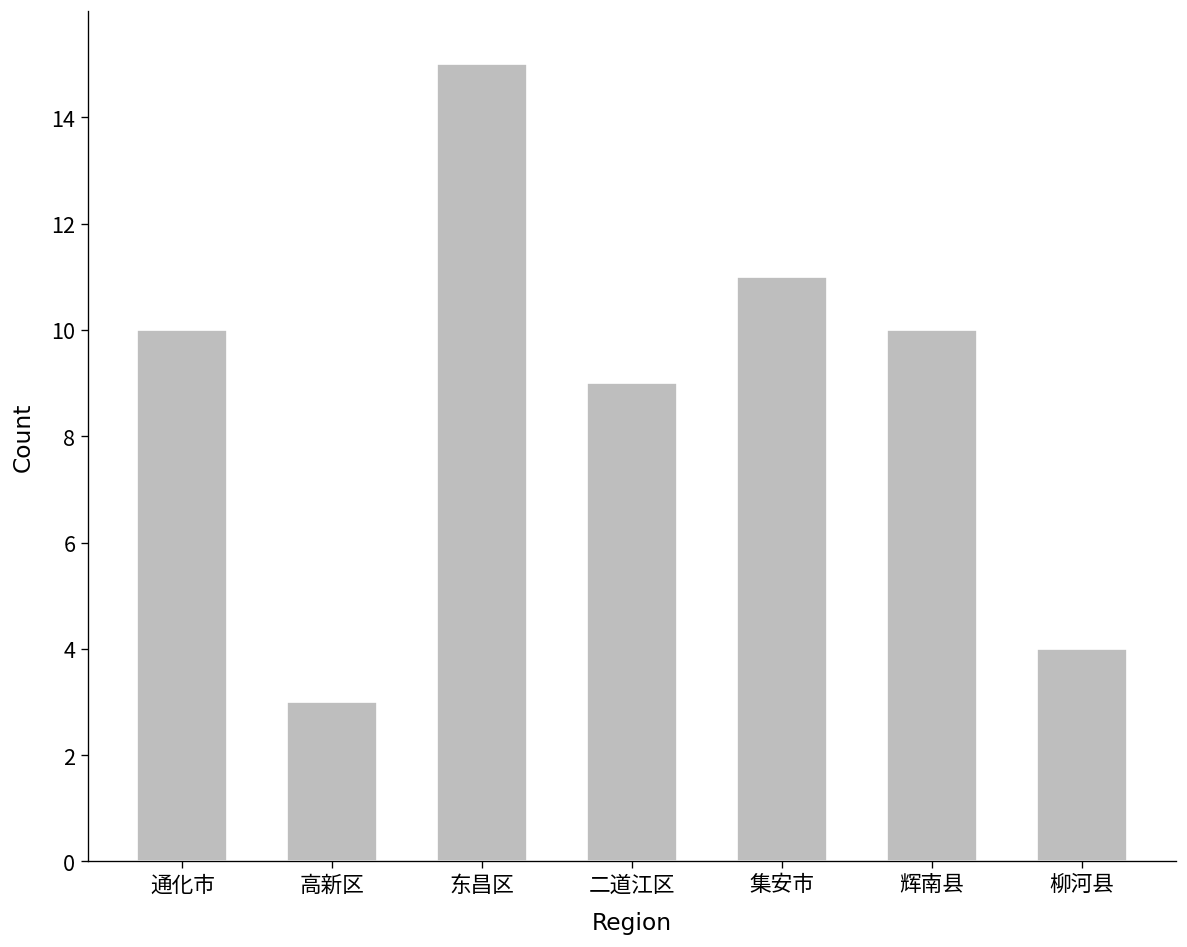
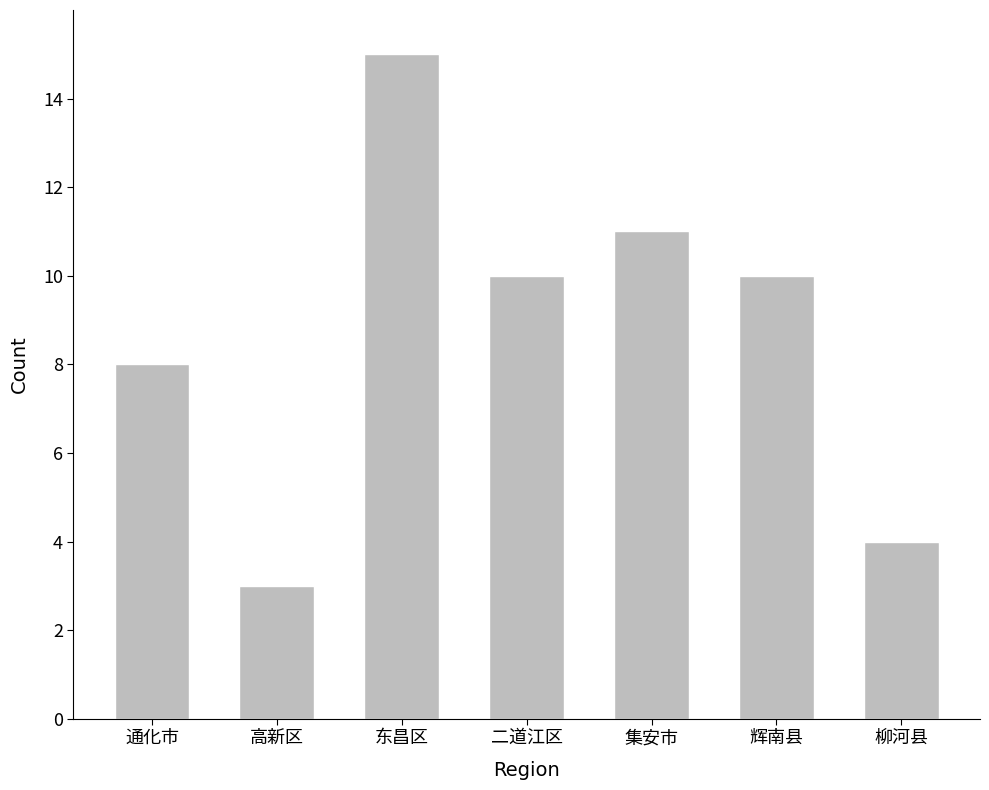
  {
-   "通化市": 10,
+   "通化市": 8,
    "高新区": 3,
    "东昌区": 15,
-   "二道江区": 9,
+   "二道江区": 10,
    "集安市": 11,
    "辉南县": 10,
    "柳河县": 4
  }
